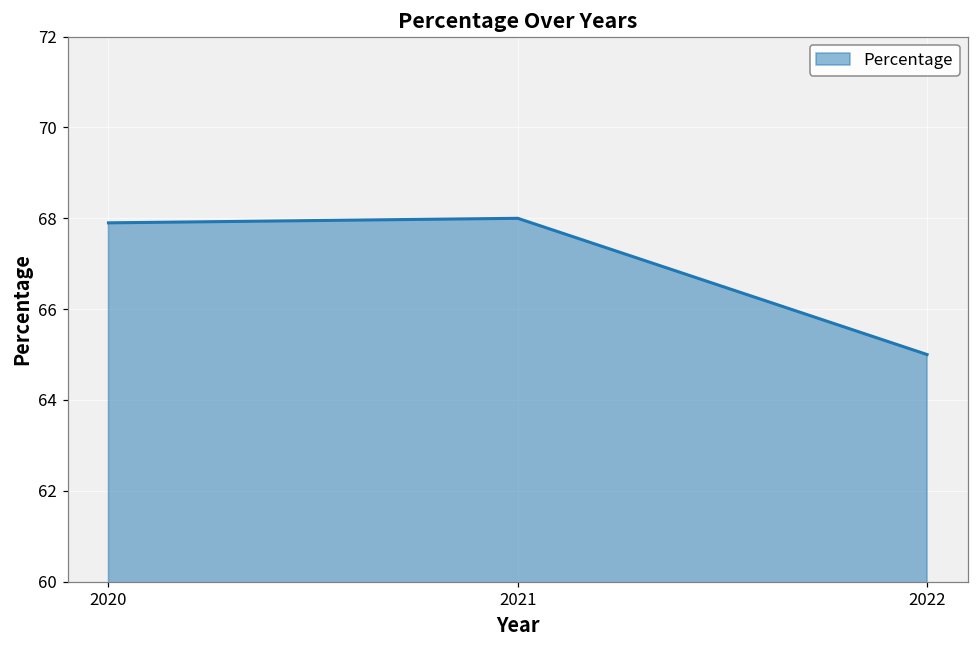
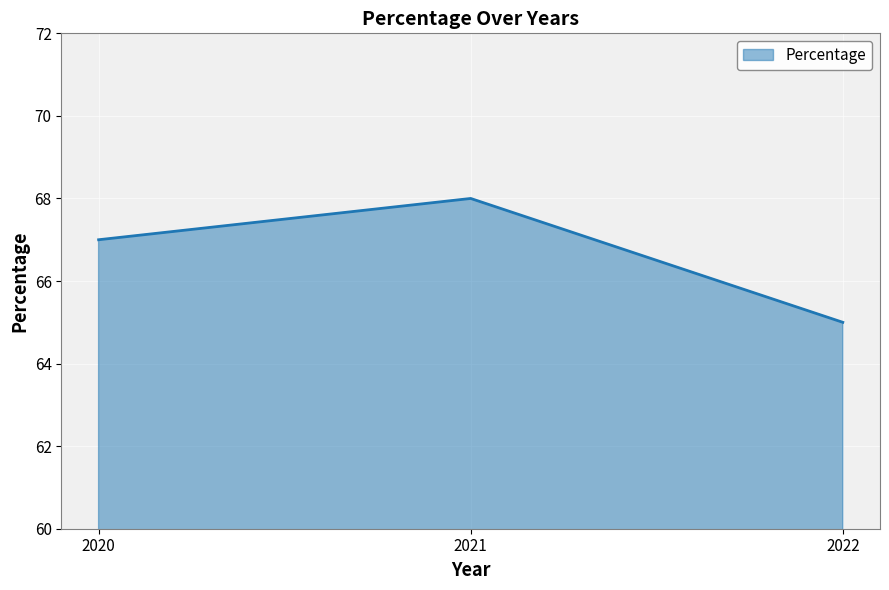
  {
-   "2020": 67.9,
+   "2020": 67.0,
    "2021": 68.0,
    "2022": 65.0
  }
